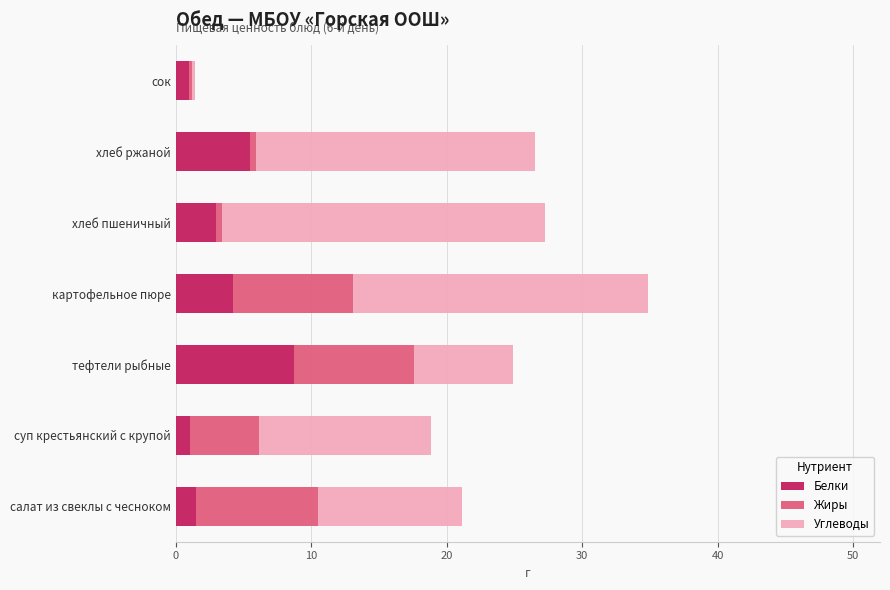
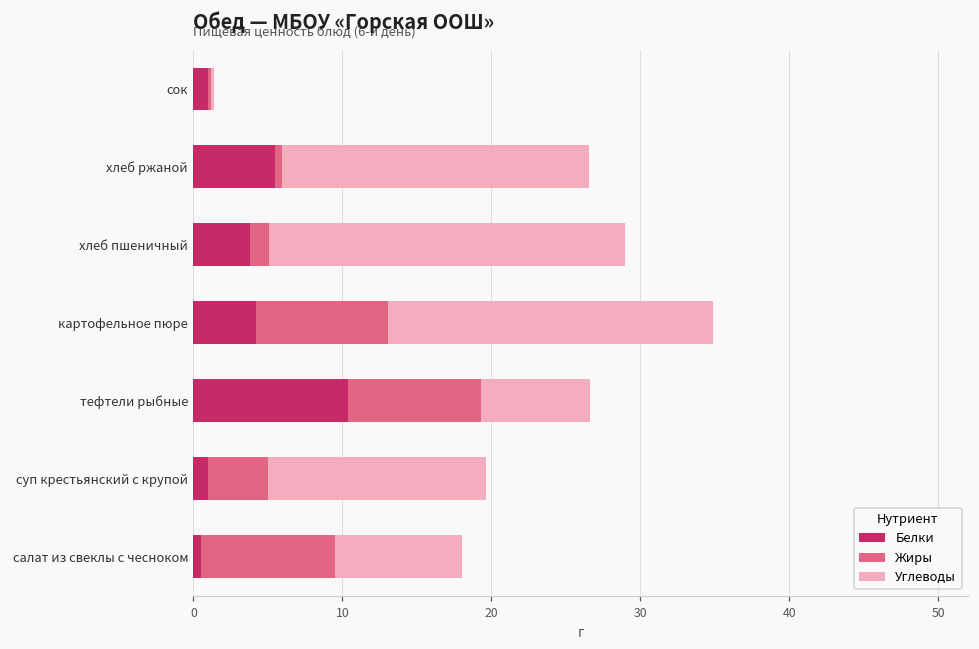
  {
    "Белки": {
      "сок": 1.0,
      "хлеб ржаной": 5.5,
-     "хлеб пшеничный": 3.0,
+     "хлеб пшеничный": 3.8,
      "картофельное пюре": 4.2,
-     "тефтели рыбные": 8.7,
+     "тефтели рыбные": 10.4,
      "суп крестьянский с крупой": 1.0,
-     "салат из свеклы с чесноком": 1.5
+     "салат из свеклы с чесноком": 0.5
    },
    "Жиры": {
      "сок": 0.2,
      "хлеб ржаной": 0.5,
-     "хлеб пшеничный": 0.4,
+     "хлеб пшеничный": 1.3,
      "картофельное пюре": 8.9,
      "тефтели рыбные": 8.9,
-     "суп крестьянский с крупой": 5.1,
+     "суп крестьянский с крупой": 4.0,
      "салат из свеклы с чесноком": 9.0
    },
    "Углеводы": {
      "сок": 0.2,
      "хлеб ржаной": 20.6,
      "хлеб пшеничный": 23.9,
      "картофельное пюре": 21.8,
      "тефтели рыбные": 7.3,
-     "суп крестьянский с крупой": 12.7,
-     "салат из свеклы с чесноком": 10.6
+     "суп крестьянский с крупой": 14.6,
+     "салат из свеклы с чесноком": 8.5
    }
  }
